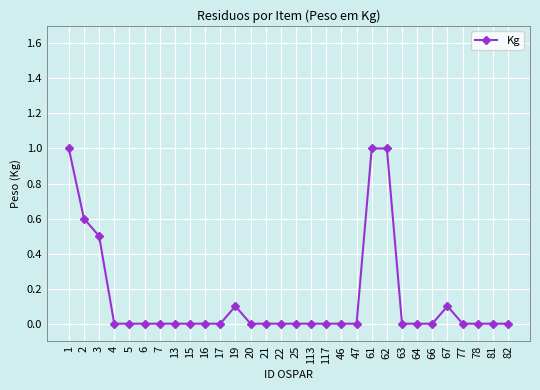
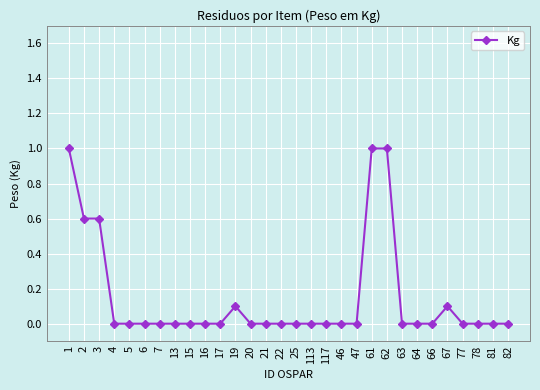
  {
    "1": 1.0,
    "2": 0.6,
-   "3": 0.5,
+   "3": 0.6,
    "4": 0.0,
    "5": 0.0,
    "6": 0.0,
    "7": 0.0,
    "13": 0.0,
    "15": 0.0,
    "16": 0.0,
    "17": 0.0,
    "19": 0.1,
    "20": 0.0,
    "21": 0.0,
    "22": 0.0,
    "25": 0.0,
    "113": 0.0,
    "117": 0.0,
    "46": 0.0,
    "47": 0.0,
    "61": 1.0,
    "62": 1.0,
    "63": 0.0,
    "64": 0.0,
    "66": 0.0,
    "67": 0.1,
    "77": 0.0,
    "78": 0.0,
    "81": 0.0,
    "82": 0.0
  }
